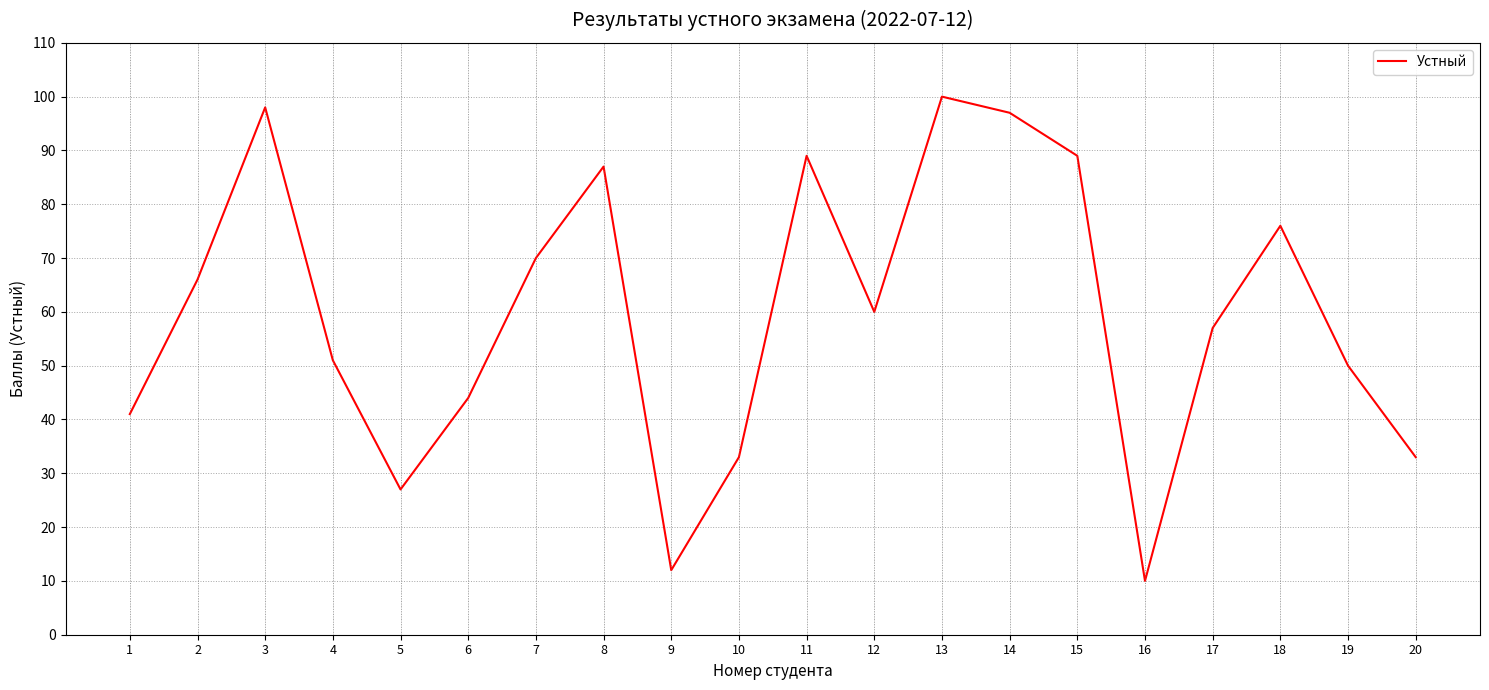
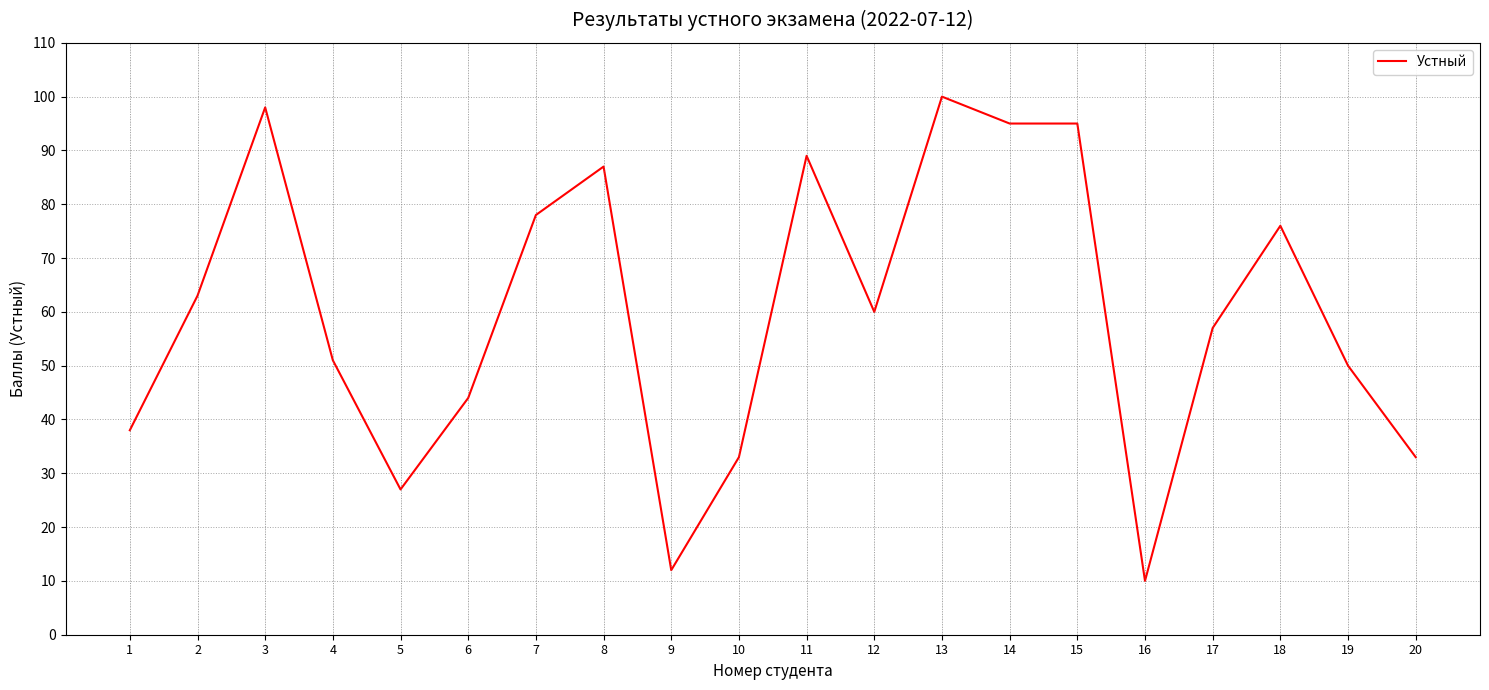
  {
-   "1": 41,
-   "2": 66,
+   "1": 38,
+   "2": 63,
    "3": 98,
    "4": 51,
    "5": 27,
    "6": 44,
-   "7": 70,
+   "7": 78,
    "8": 87,
    "9": 12,
    "10": 33,
    "11": 89,
    "12": 60,
    "13": 100,
-   "14": 97,
-   "15": 89,
+   "14": 95,
+   "15": 95,
    "16": 10,
    "17": 57,
    "18": 76,
    "19": 50,
    "20": 33
  }
